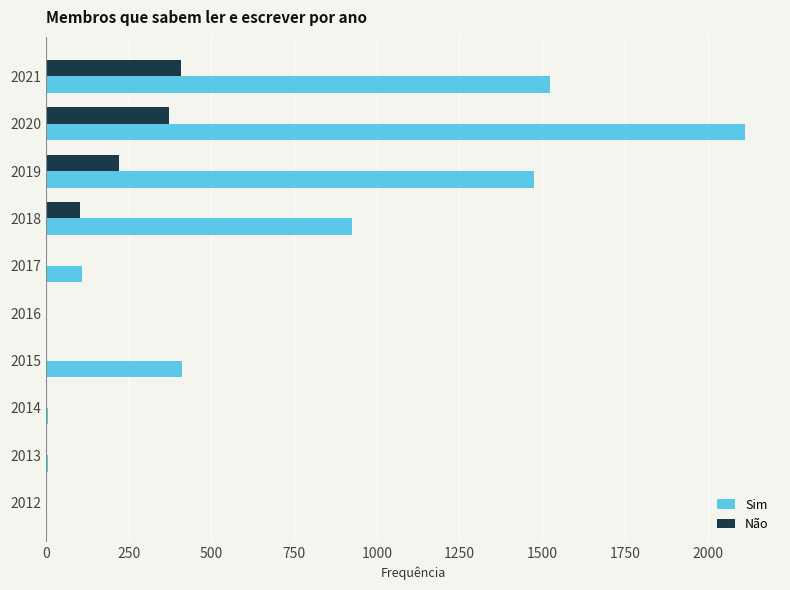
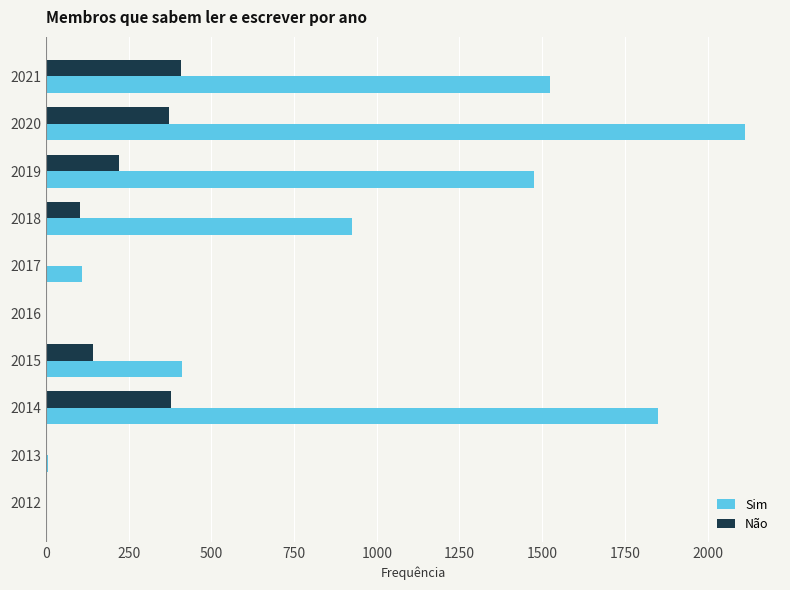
  {
    "Sim": {
      "2021": 1520,
      "2020": 2110,
      "2019": 1480,
      "2018": 930,
      "2017": 110,
      "2015": 410,
-     "2014": 10
+     "2014": 1850
    },
    "Não": {
      "2021": 410,
      "2020": 370,
      "2019": 220,
      "2018": 100,
      "2016": 0,
-     "2015": 0,
-     "2014": 0
+     "2015": 140,
+     "2014": 380
    }
  }
